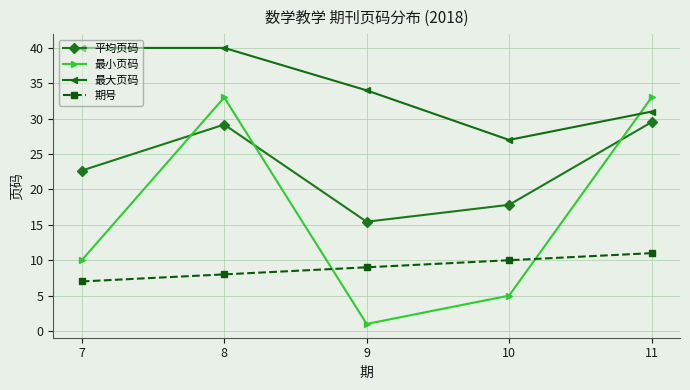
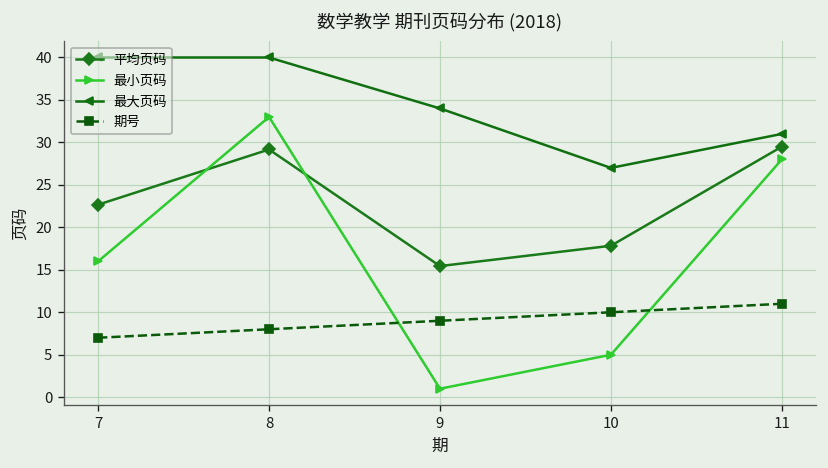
  {
    "最小页码": {
-     "7": 10,
+     "7": 16,
      "8": 33,
      "9": 1,
      "10": 5,
-     "11": 33
+     "11": 28
    }
  }
